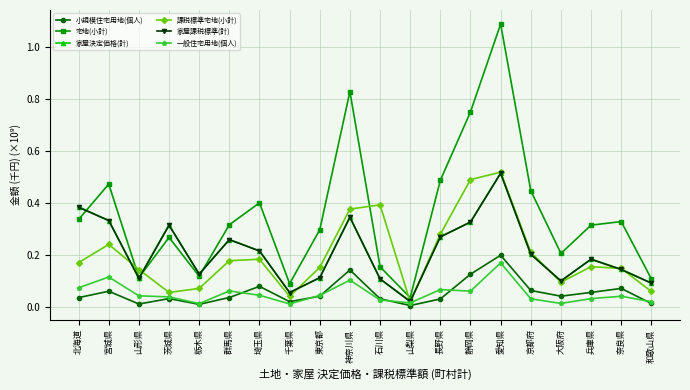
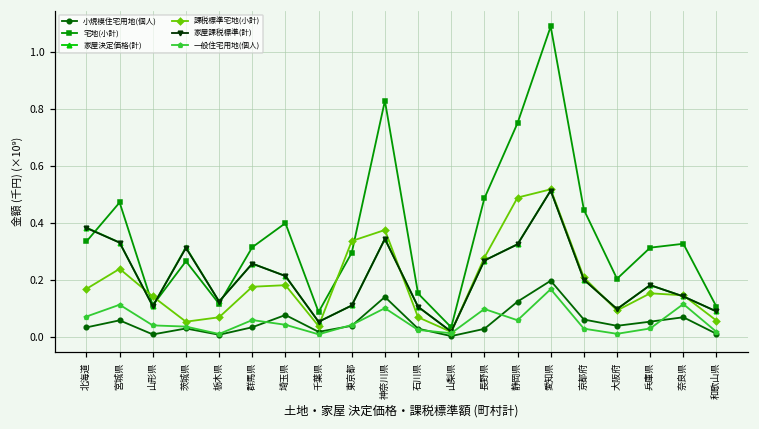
  {
    "課税標準宅地(小計)": {
      "北海道": 0.17,
      "宮城県": 0.24,
      "山形県": 0.14,
      "茨城県": 0.05,
      "栃木県": 0.07,
      "群馬県": 0.18,
      "埼玉県": 0.18,
      "千葉県": 0.04,
-     "東京都": 0.15,
+     "東京都": 0.34,
      "神奈川県": 0.38,
-     "石川県": 0.39,
+     "石川県": 0.07,
      "長野県": 0.28,
      "静岡県": 0.49,
      "兵庫県": 0.15,
      "和歌山県": 0.06
    },
    "一般住宅用地(個人)": {
      "北海道": 0.07,
      "宮城県": 0.11,
      "山形県": 0.04,
      "群馬県": 0.06,
      "埼玉県": 0.04,
      "神奈川県": 0.10,
-     "長野県": 0.07,
+     "長野県": 0.10,
      "静岡県": 0.06,
      "愛知県": 0.17,
      "京都府": 0.03,
      "大阪府": 0.01,
      "兵庫県": 0.03,
-     "奈良県": 0.04
+     "奈良県": 0.12
    }
  }
